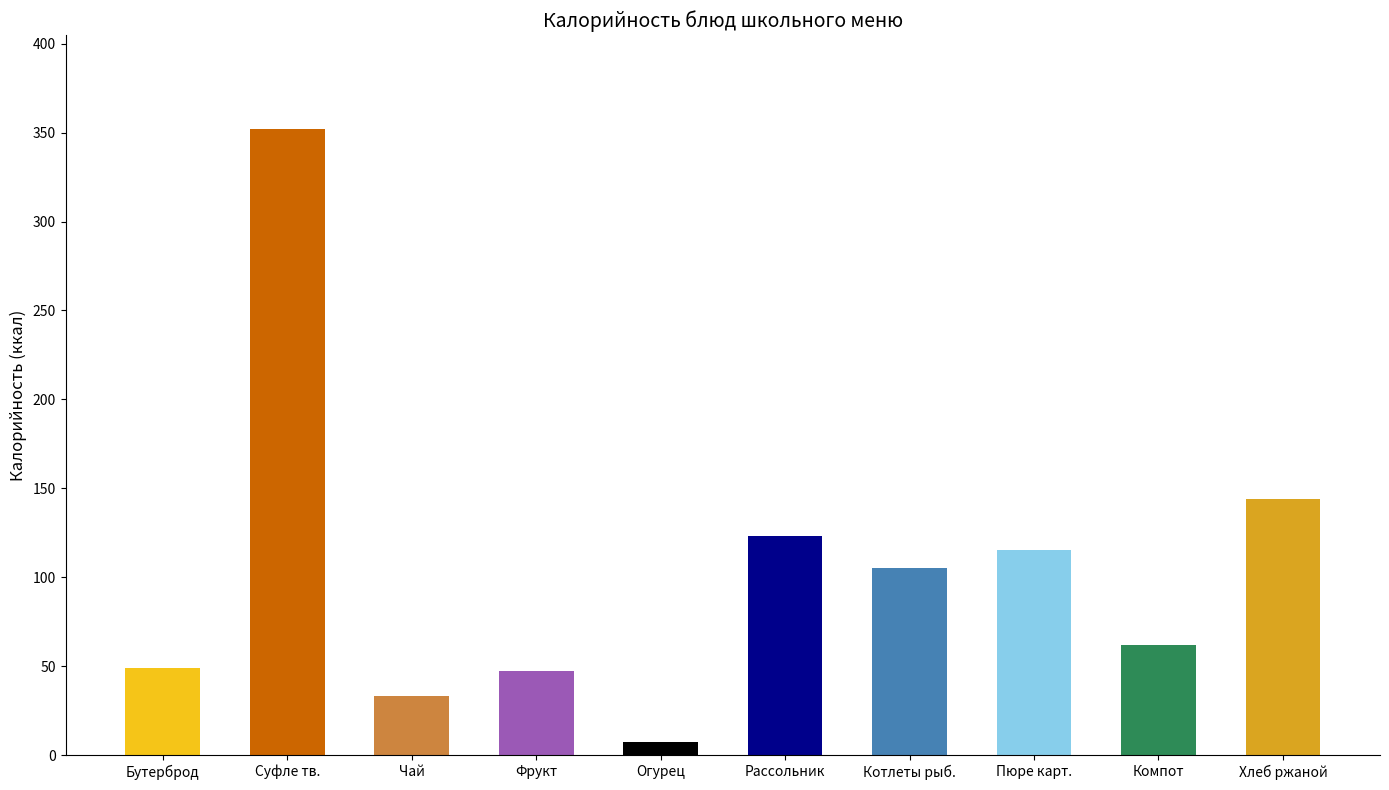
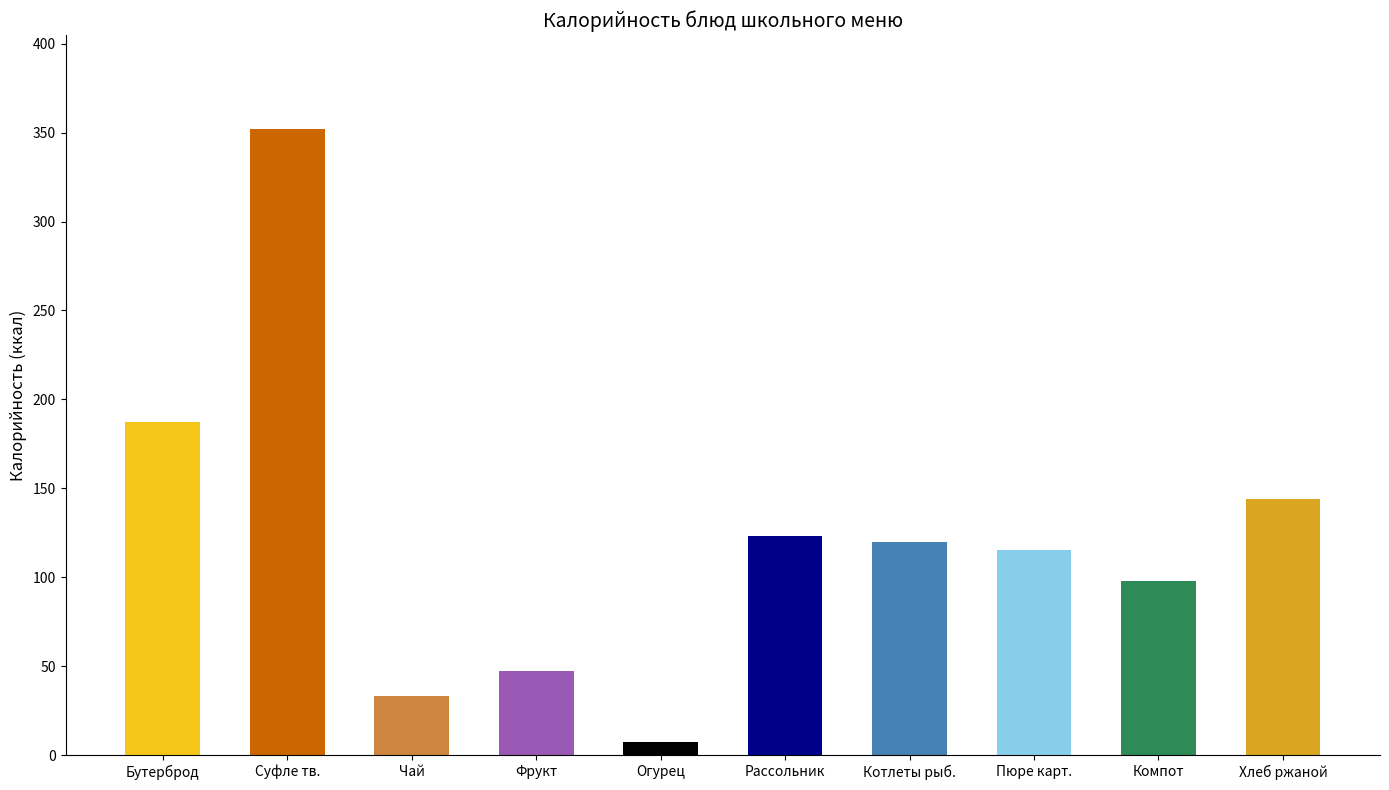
  {
-   "Бутерброд": 49,
+   "Бутерброд": 187,
    "Суфле тв.": 352,
    "Чай": 33,
    "Фрукт": 47,
    "Огурец": 7,
    "Рассольник": 123,
-   "Котлеты рыб.": 105,
+   "Котлеты рыб.": 120,
    "Пюре карт.": 115,
-   "Компот": 62,
+   "Компот": 98,
    "Хлеб ржаной": 144
  }
